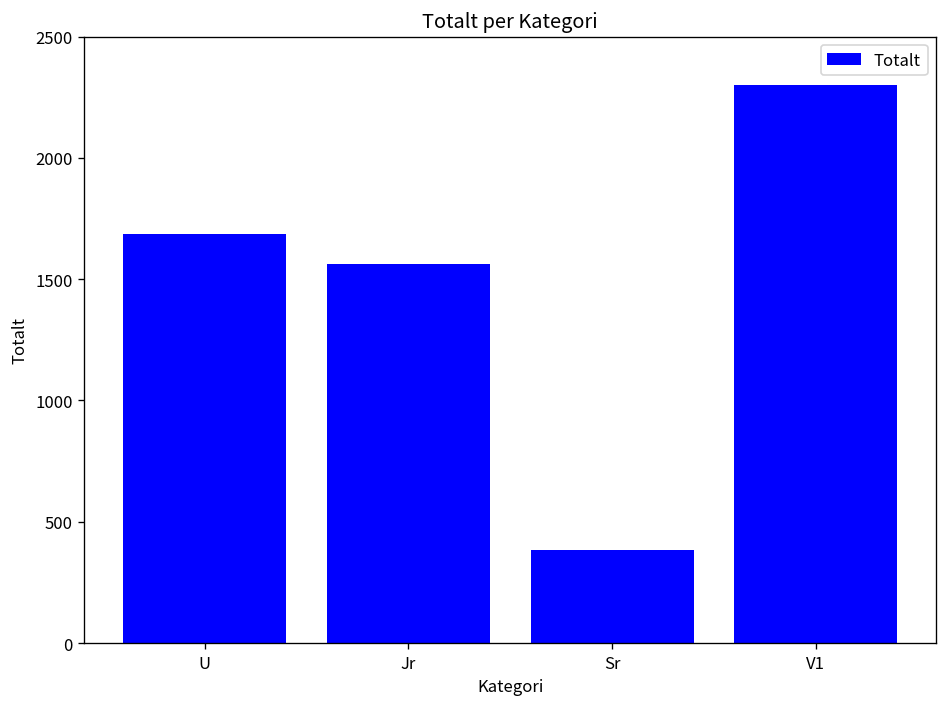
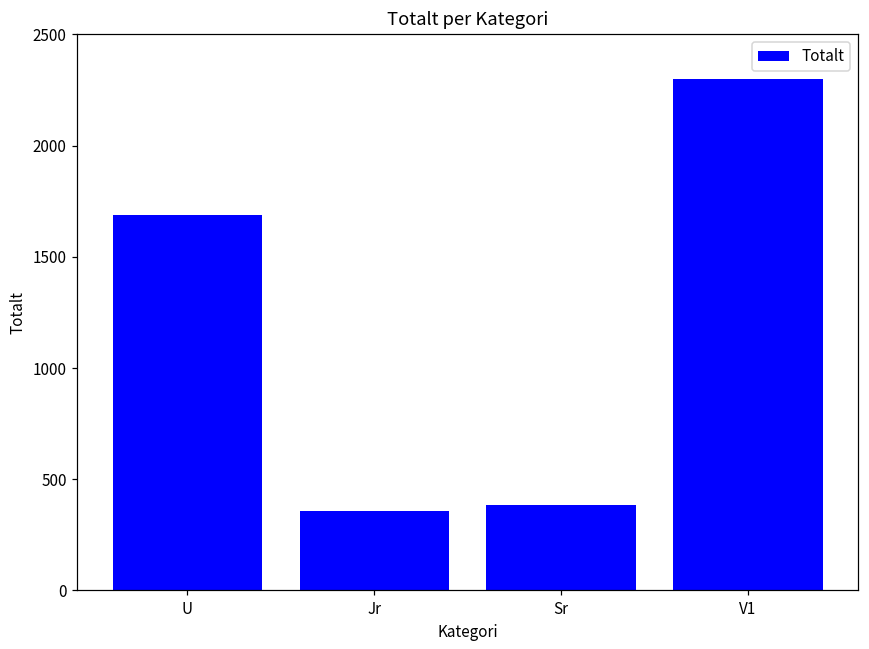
  {
    "U": 1690,
-   "Jr": 1560,
+   "Jr": 360,
    "Sr": 390,
    "V1": 2300
  }
